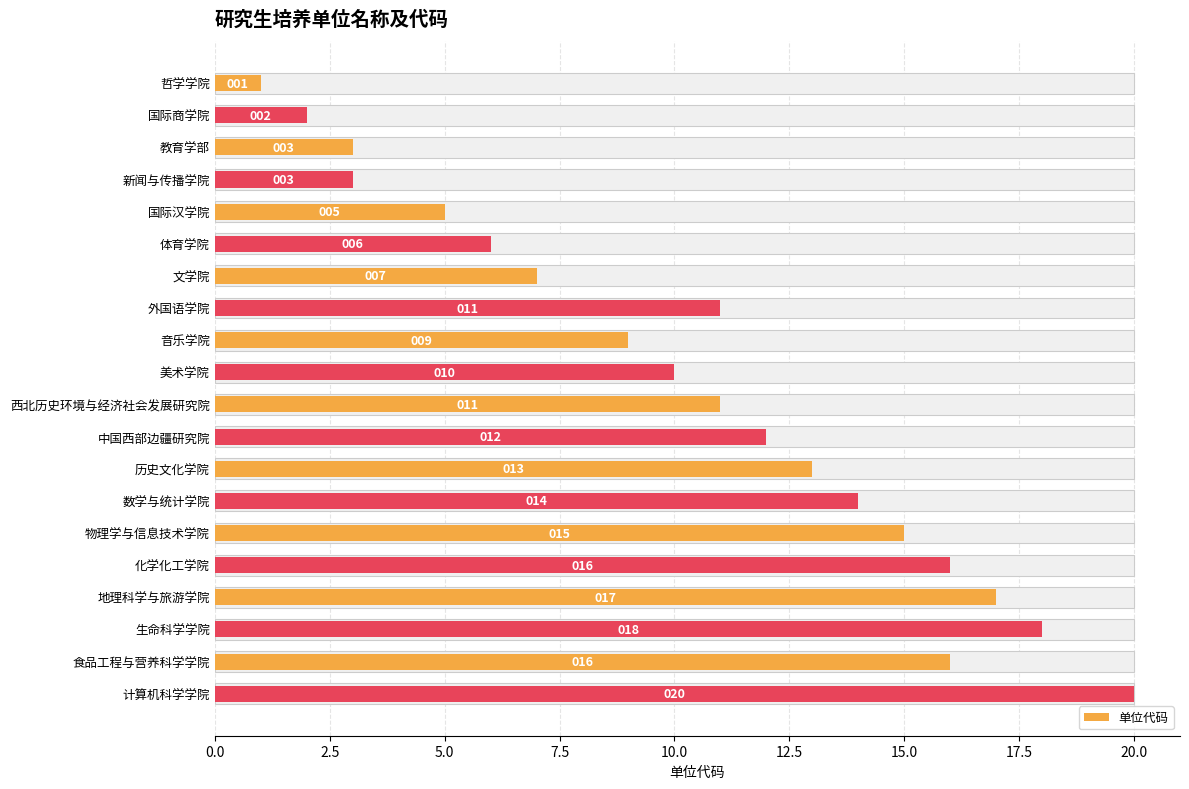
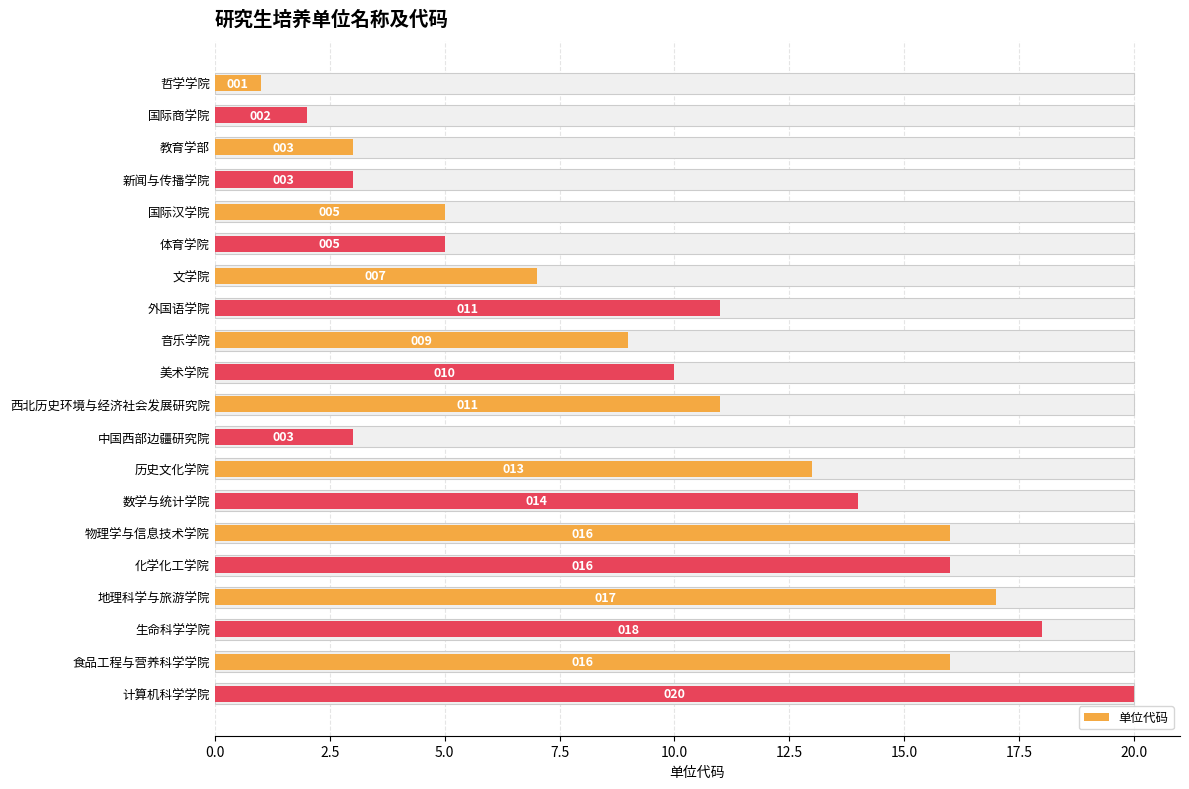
  {
    "单位代码": {
-     "体育学院": "006",
-     "中国西部边疆研究院": "012",
-     "物理学与信息技术学院": "015",
+     "体育学院": "005",
+     "中国西部边疆研究院": "003",
+     "物理学与信息技术学院": "016",
      "计算机科学学院": "020"
    }
  }
